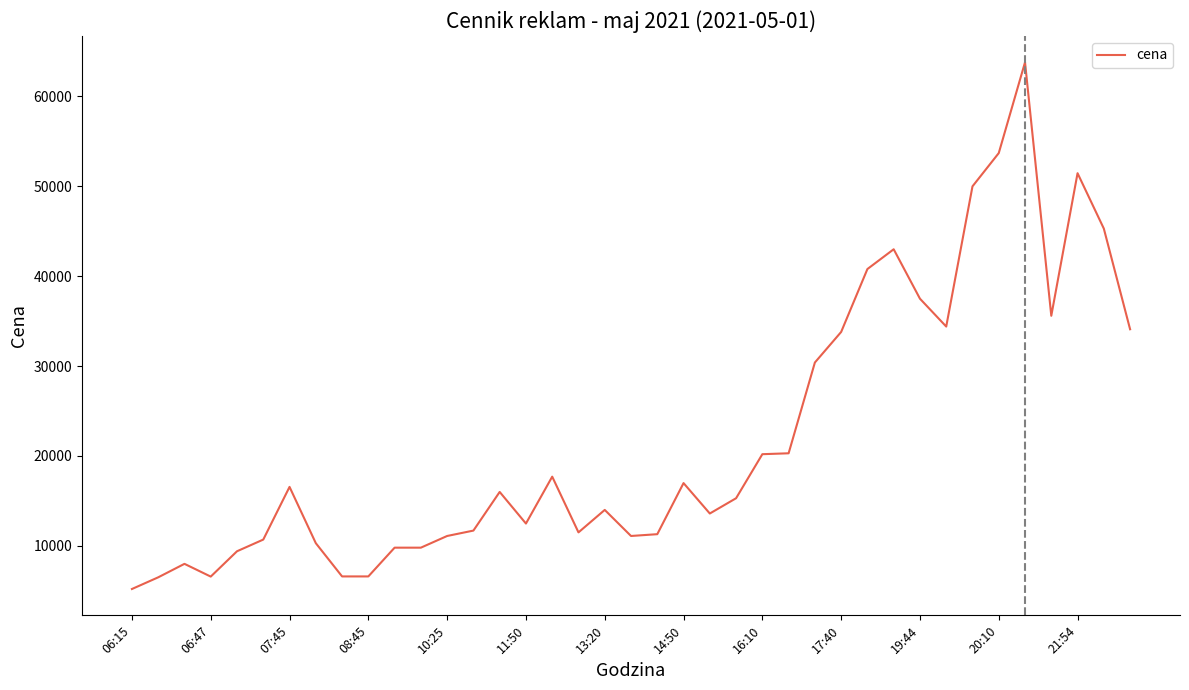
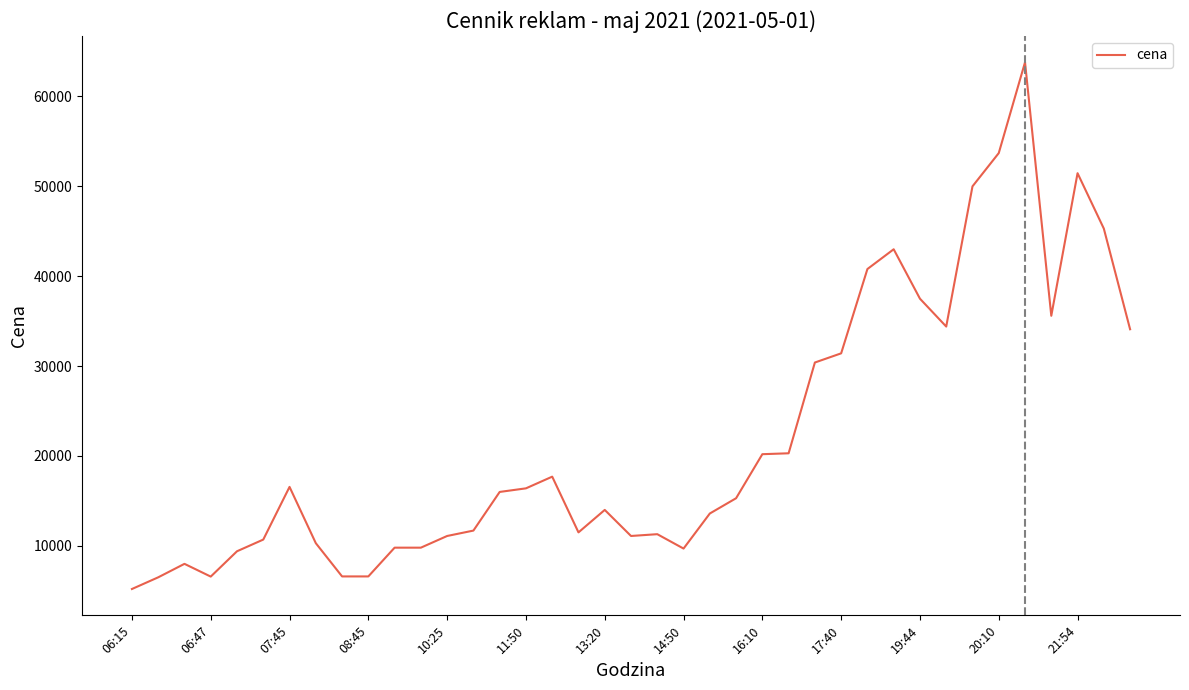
  {
    "06:15": 5000,
    "06:47": 7000,
    "07:45": 17000,
    "08:45": 7000,
    "10:25": 11000,
-   "11:50": 12000,
+   "11:50": 16000,
    "13:20": 14000,
-   "14:50": 17000,
+   "14:50": 10000,
    "16:10": 20000,
-   "17:40": 34000,
+   "17:40": 31000,
    "19:44": 38000,
    "20:10": 54000,
    "21:54": 51000
  }
